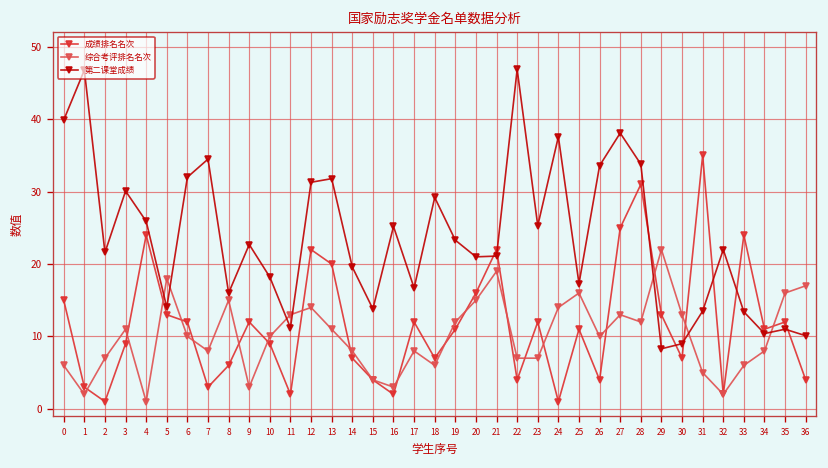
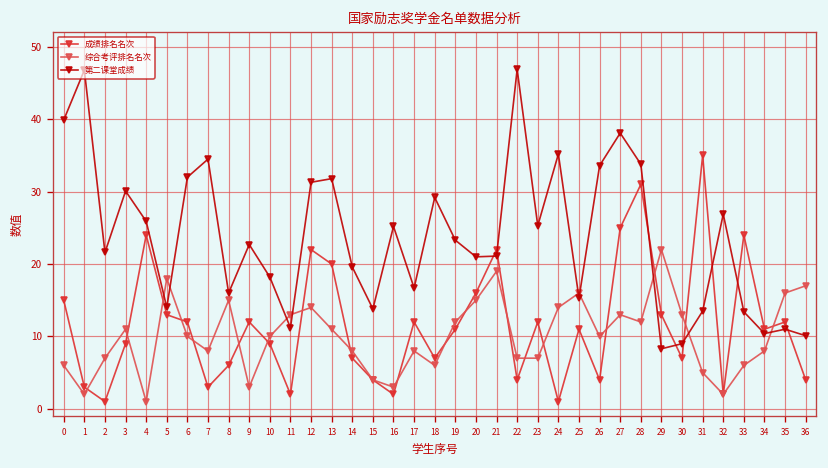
  {
    "第二课堂成绩": {
      "0": 40,
      "2": 22,
      "3": 30,
      "4": 26,
      "5": 14,
      "6": 32,
      "7": 35,
      "8": 16,
      "9": 23,
      "10": 18,
      "11": 11,
      "12": 31,
      "13": 32,
      "14": 20,
      "15": 14,
      "16": 25,
      "17": 17,
      "18": 29,
      "19": 23,
      "20": 21,
      "21": 21,
      "22": 47,
      "23": 25,
-     "24": 38,
-     "25": 17,
+     "24": 35,
+     "25": 15,
      "26": 34,
      "27": 38,
      "28": 34,
      "29": 8,
      "30": 9,
      "31": 14,
-     "32": 22,
+     "32": 27,
      "33": 13,
      "34": 10,
      "35": 11,
      "36": 10
    }
  }
